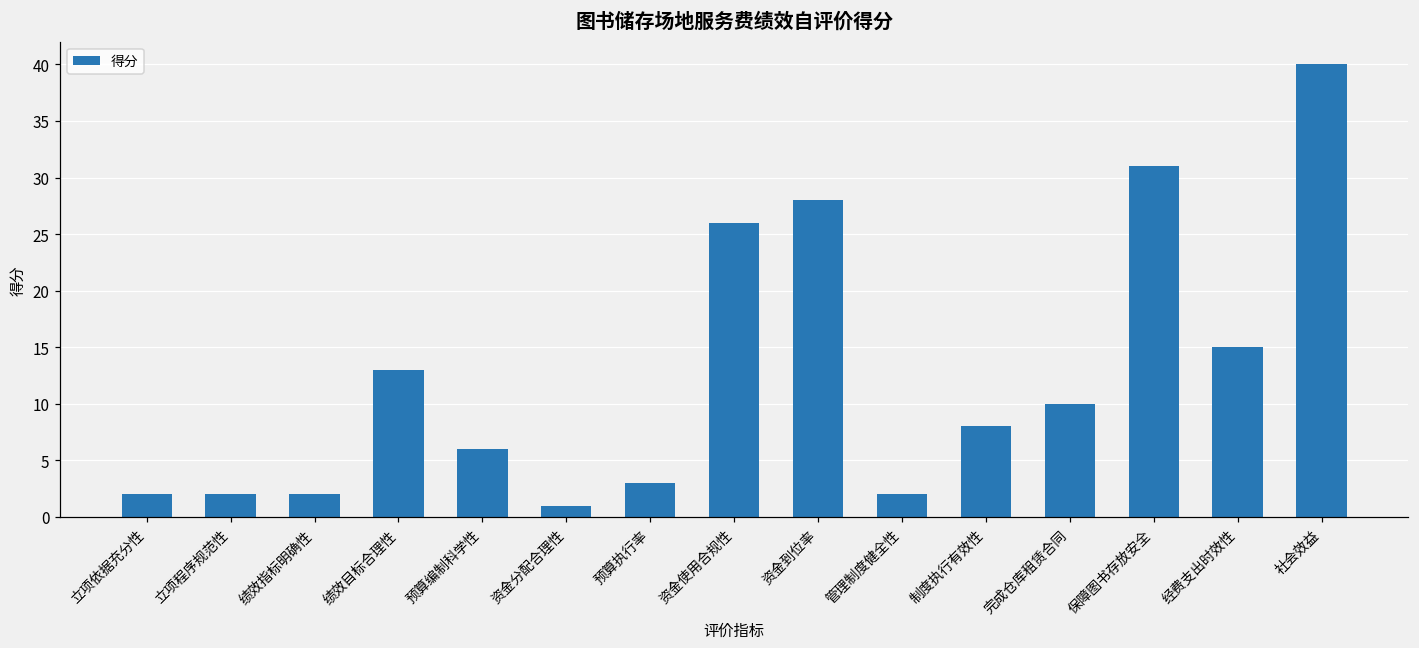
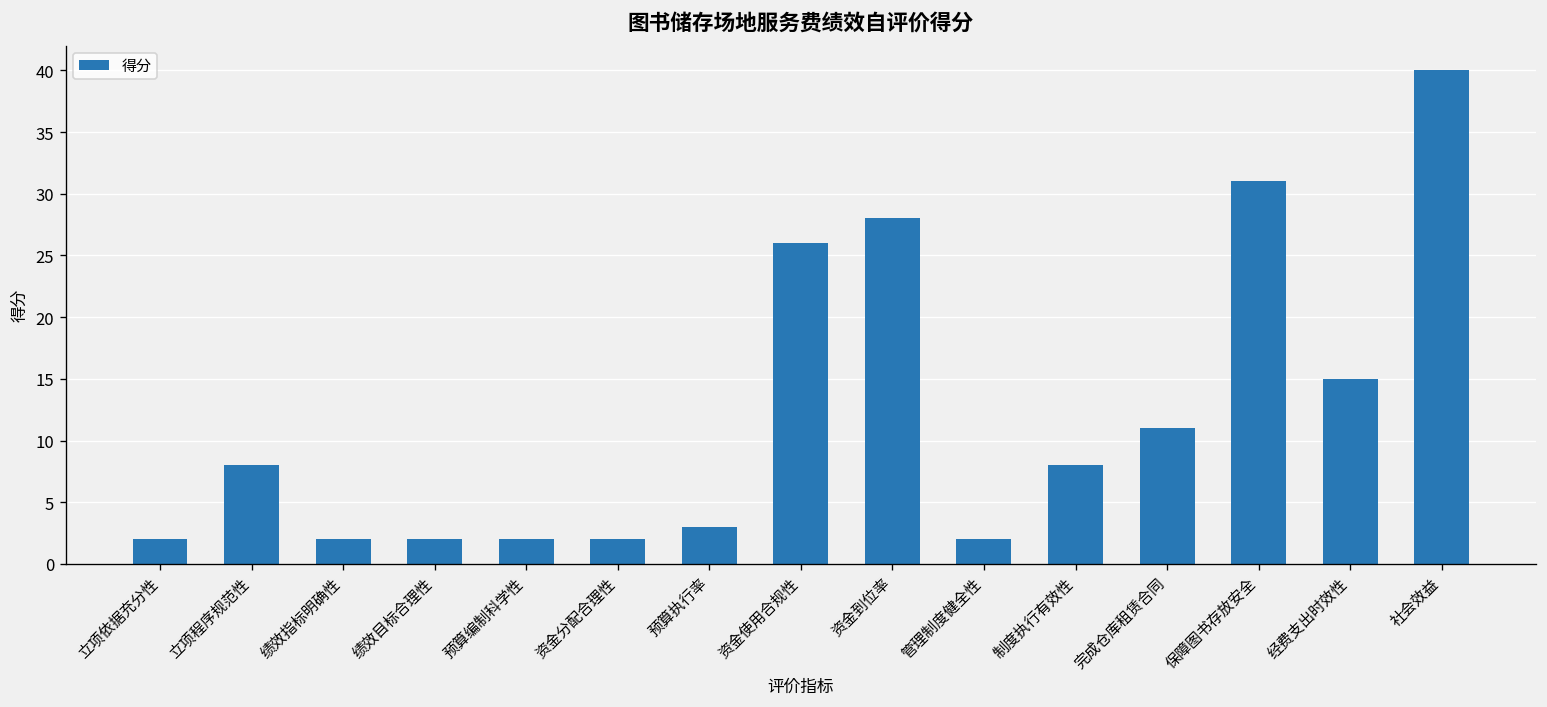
  {
    "立项依据充分性": 2,
-   "立项程序规范性": 2,
+   "立项程序规范性": 8,
    "绩效指标明确性": 2,
-   "绩效目标合理性": 13,
-   "预算编制科学性": 6,
-   "资金分配合理性": 1,
+   "绩效目标合理性": 2,
+   "预算编制科学性": 2,
+   "资金分配合理性": 2,
    "预算执行率": 3,
    "资金使用合规性": 26,
    "资金到位率": 28,
    "管理制度健全性": 2,
    "制度执行有效性": 8,
-   "完成仓库租赁合同": 10,
+   "完成仓库租赁合同": 11,
    "保障图书存放安全": 31,
    "经费支出时效性": 15,
    "社会效益": 40
  }
